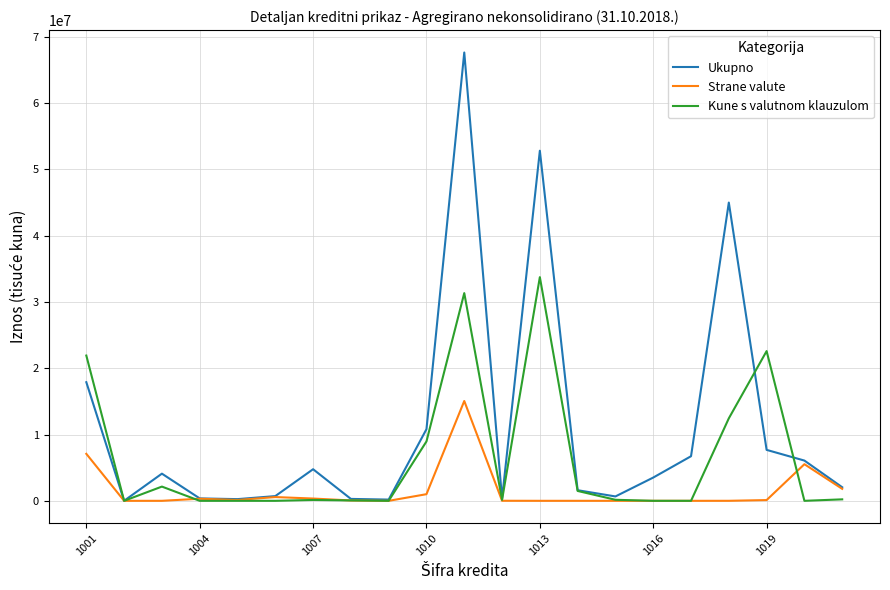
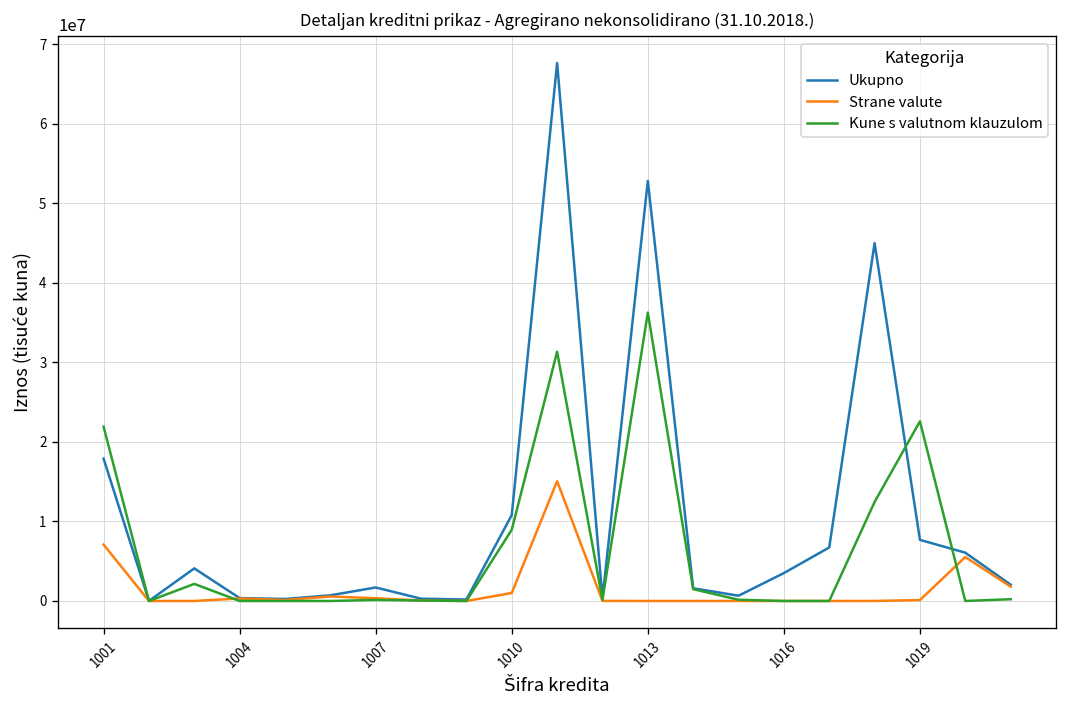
  {
    "Ukupno": {
      "1001": 18000000,
-     "1007": 5000000,
+     "1007": 2000000,
      "1010": 11000000,
      "1013": 53000000,
      "1016": 4000000,
      "1019": 8000000
    },
    "Strane valute": {
      "1001": 7000000,
      "1010": 1000000,
      "1013": 0,
      "1019": 0
    },
    "Kune s valutnom klauzulom": {
      "1001": 22000000,
      "1010": 9000000,
-     "1013": 34000000,
+     "1013": 36000000,
      "1019": 23000000
    }
  }
